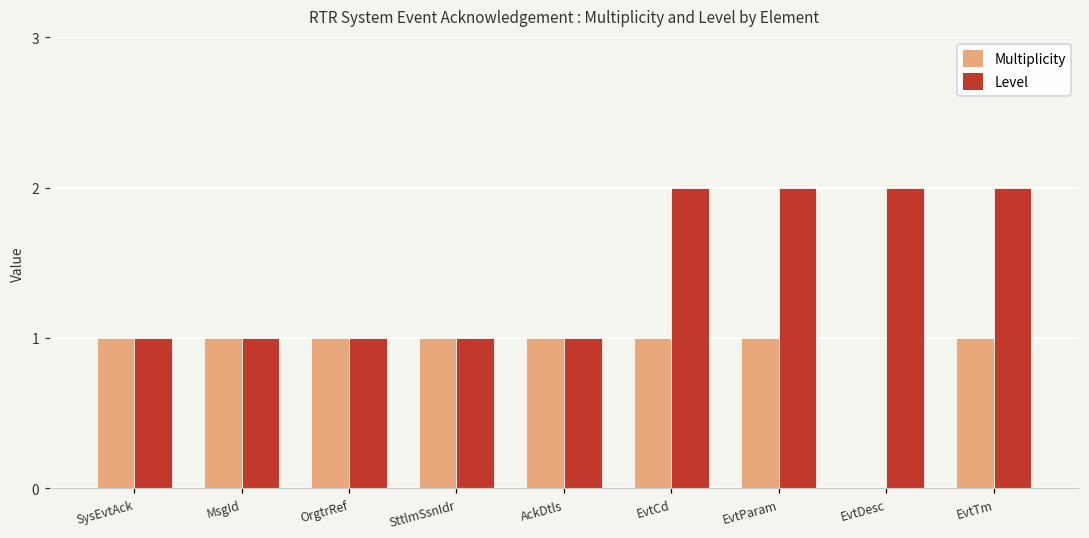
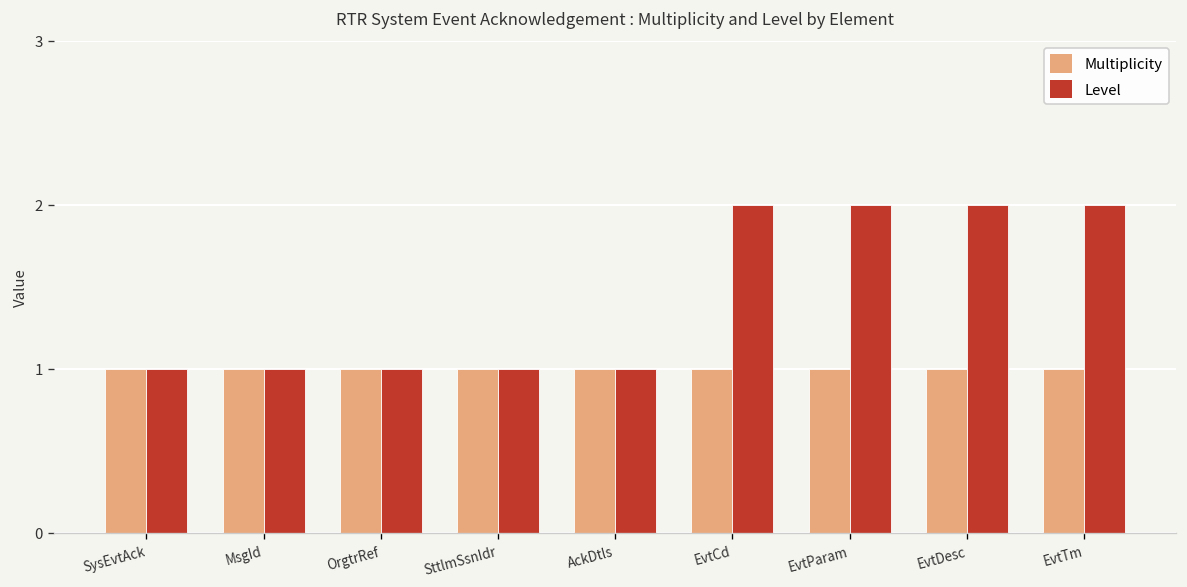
  {
    "Multiplicity": {
      "SysEvtAck": 1,
      "MsgId": 1,
      "OrgtrRef": 1,
      "SttlmSsnIdr": 1,
      "AckDtls": 1,
      "EvtCd": 1,
      "EvtParam": 1,
-     "EvtDesc": 0,
+     "EvtDesc": 1,
      "EvtTm": 1
    },
    "Level": {
      "SysEvtAck": 1,
      "MsgId": 1,
      "OrgtrRef": 1,
      "SttlmSsnIdr": 1,
      "AckDtls": 1,
      "EvtCd": 2,
      "EvtParam": 2,
      "EvtDesc": 2,
      "EvtTm": 2
    }
  }
